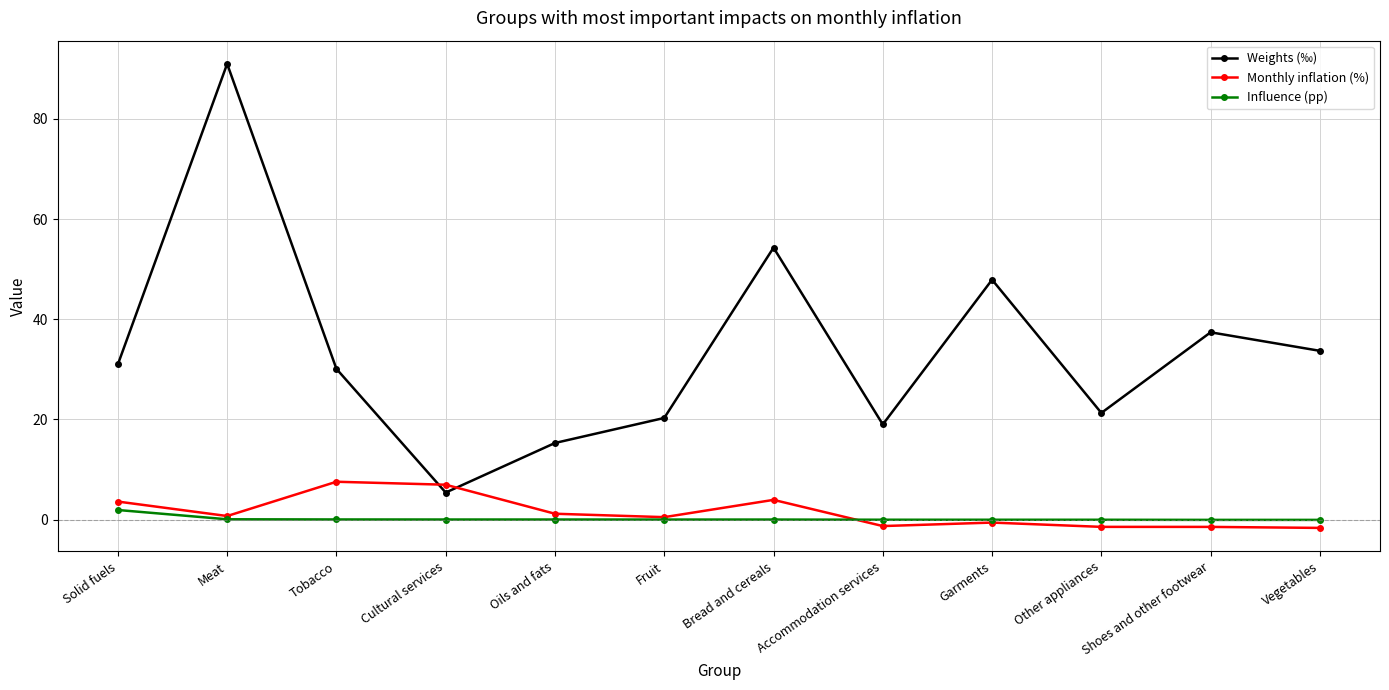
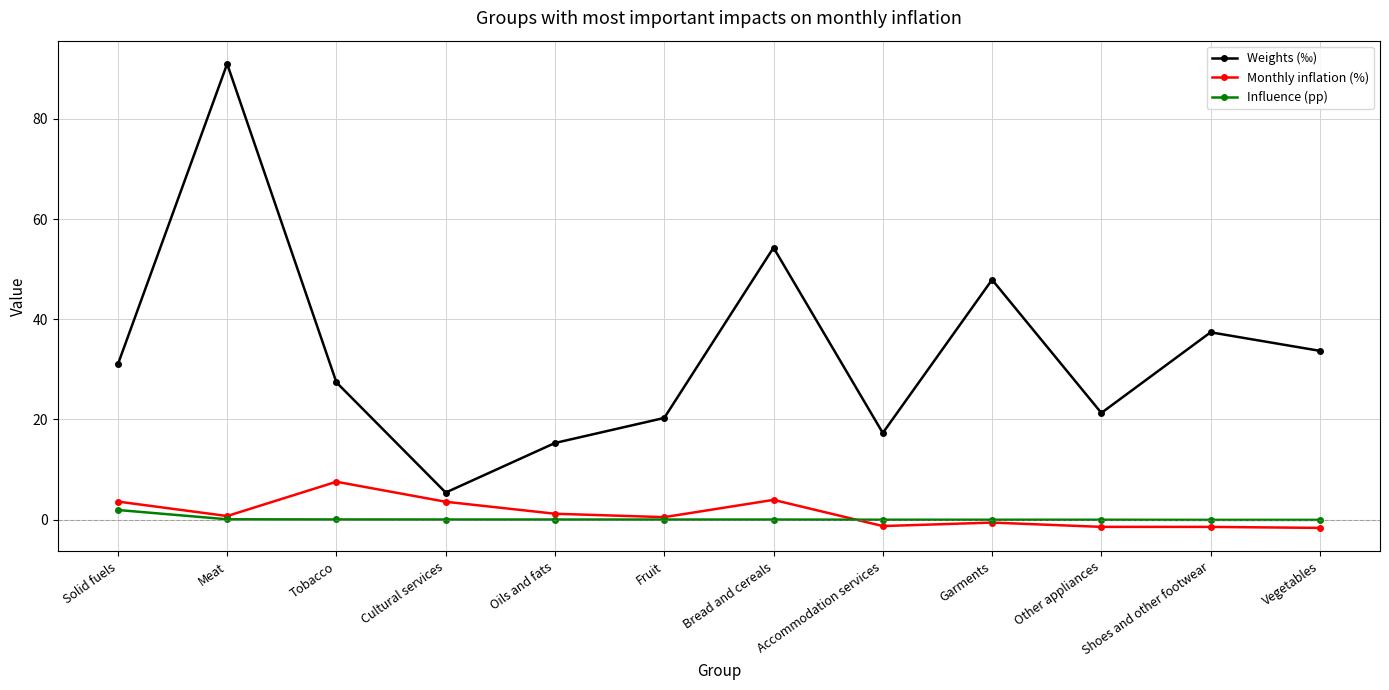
  {
    "Weights (‰)": {
      "Solid fuels": 31,
      "Meat": 91,
-     "Tobacco": 30,
+     "Tobacco": 27,
      "Cultural services": 5,
      "Oils and fats": 15,
      "Fruit": 20,
      "Bread and cereals": 54,
-     "Accommodation services": 19,
+     "Accommodation services": 17,
      "Garments": 48,
      "Other appliances": 21,
      "Shoes and other footwear": 37,
      "Vegetables": 34
    },
    "Monthly inflation (%)": {
      "Solid fuels": 4,
      "Meat": 1,
      "Tobacco": 8,
-     "Cultural services": 7,
+     "Cultural services": 4,
      "Oils and fats": 1,
      "Bread and cereals": 4,
      "Accommodation services": -1,
      "Garments": -1,
      "Other appliances": -1,
      "Shoes and other footwear": -1,
      "Vegetables": -2
    },
    "Influence (pp)": {
      "Solid fuels": 2,
      "Meat": 0,
      "Tobacco": 0,
      "Cultural services": 0,
      "Oils and fats": 0,
      "Bread and cereals": 0,
      "Accommodation services": 0,
      "Garments": 0,
      "Other appliances": 0,
      "Shoes and other footwear": 0,
      "Vegetables": 0
    }
  }
